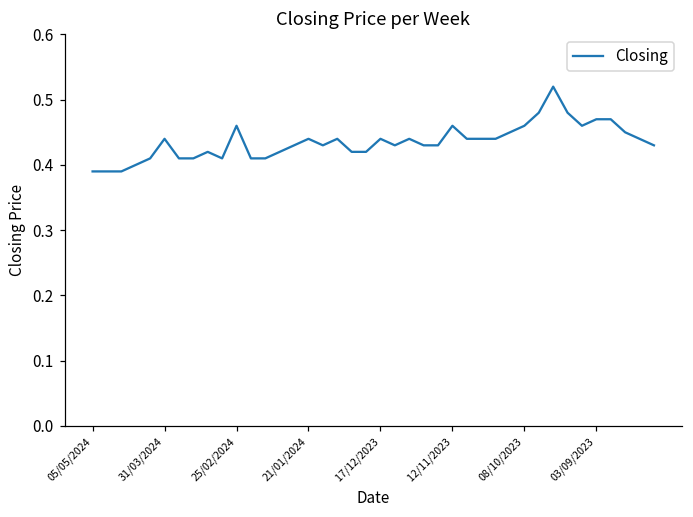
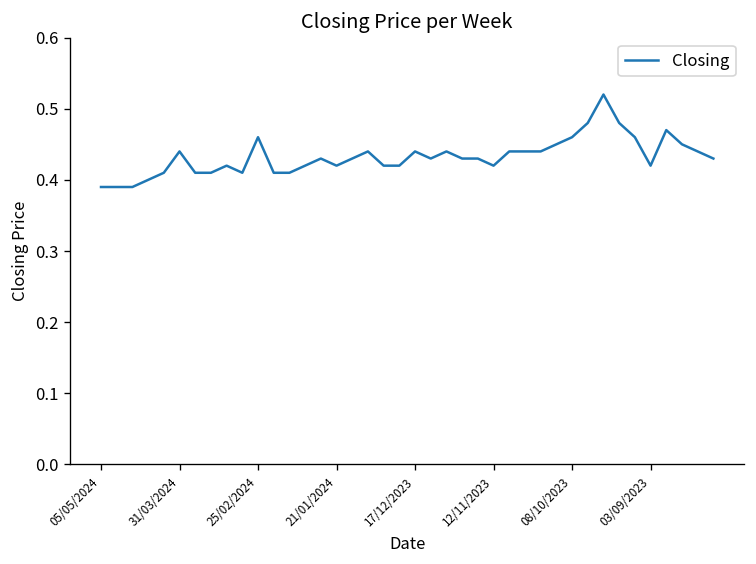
  {
    "05/05/2024": 0.39,
    "31/03/2024": 0.44,
    "25/02/2024": 0.46,
-   "21/01/2024": 0.44,
+   "21/01/2024": 0.42,
    "17/12/2023": 0.44,
-   "12/11/2023": 0.46,
+   "12/11/2023": 0.42,
    "08/10/2023": 0.46,
-   "03/09/2023": 0.47
+   "03/09/2023": 0.42
  }
